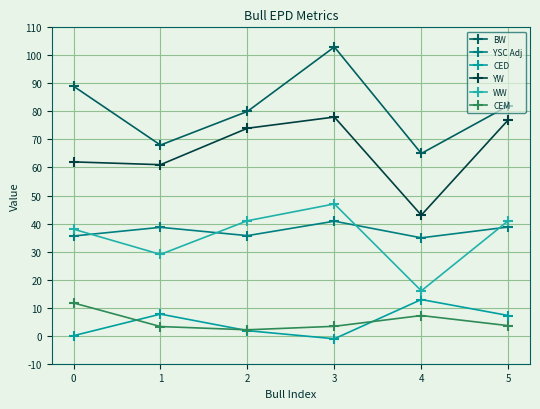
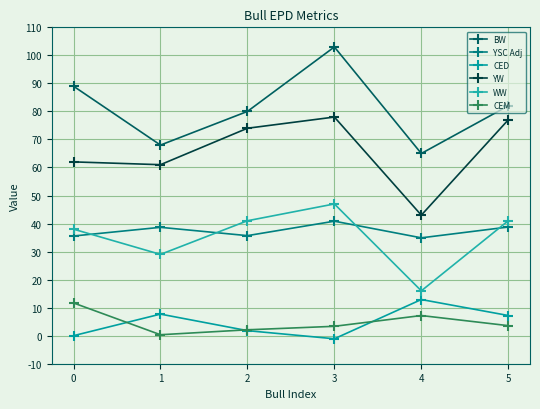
  {
    "CEM": {
      "0": 12,
-     "1": 3,
+     "1": 0,
      "3": 3,
      "4": 7,
      "5": 4
    }
  }
